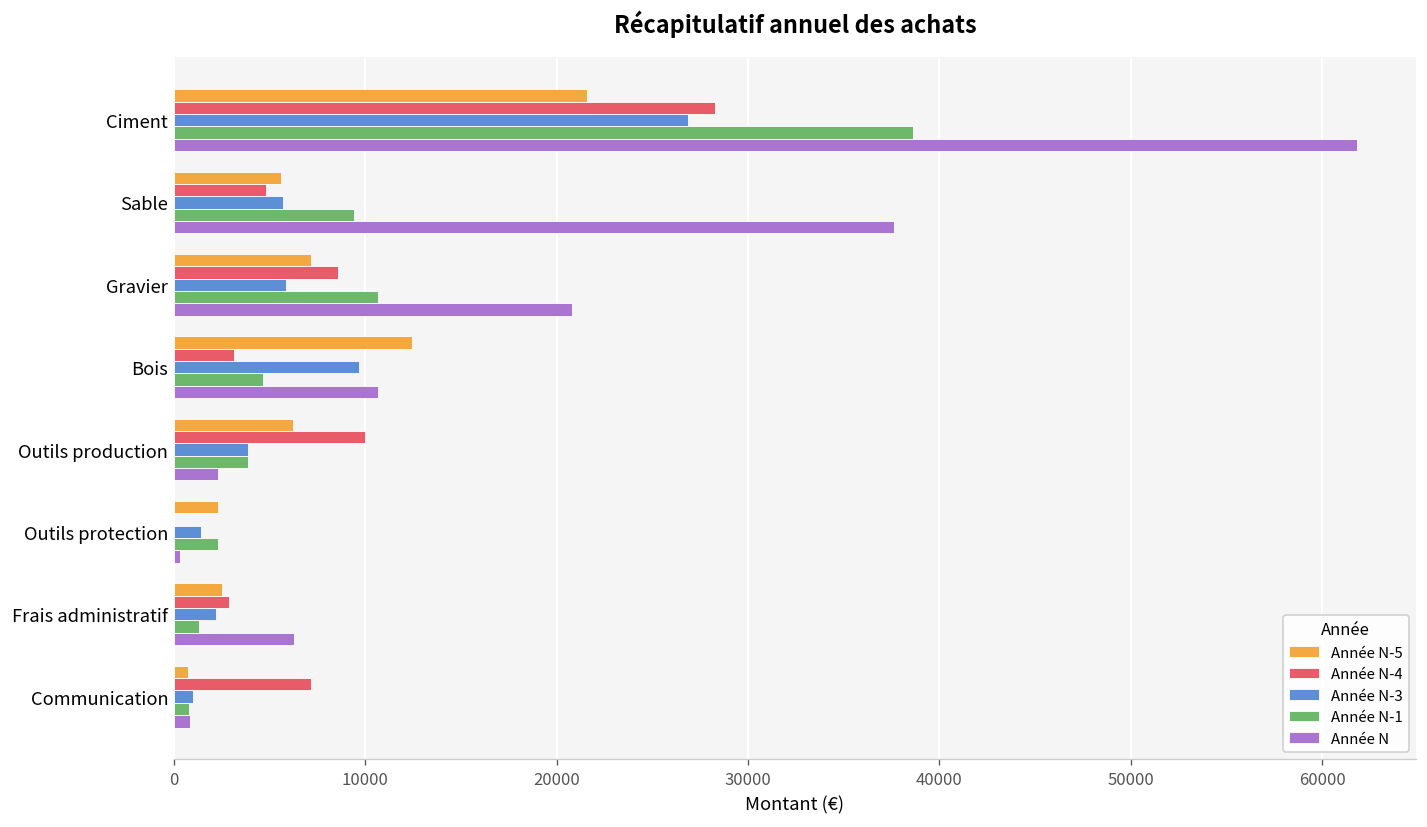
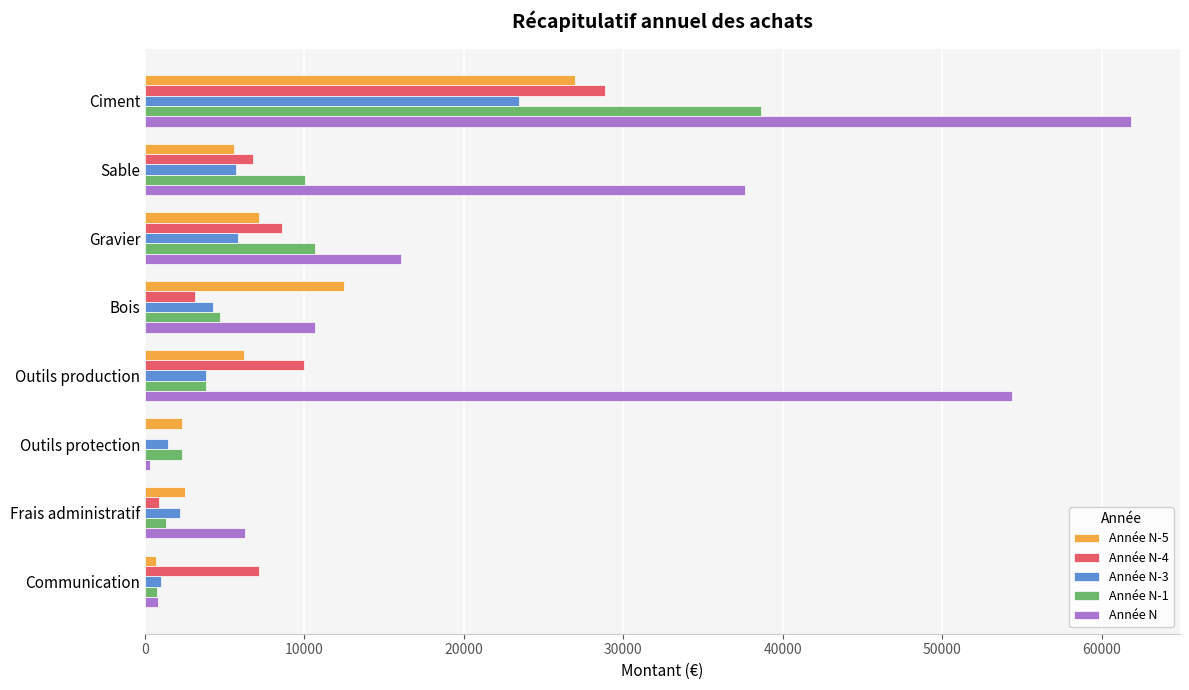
  {
    "Année N-5": {
-     "Ciment": 21600,
+     "Ciment": 27000,
      "Sable": 5600,
      "Gravier": 7200,
      "Bois": 12500,
      "Outils production": 6200,
      "Outils protection": 2300,
      "Frais administratif": 2500,
      "Communication": 700
    },
    "Année N-4": {
-     "Ciment": 28300,
-     "Sable": 4800,
+     "Ciment": 28800,
+     "Sable": 6800,
      "Gravier": 8600,
      "Bois": 3100,
      "Outils production": 10000,
      "Outils protection": 0,
-     "Frais administratif": 2900,
+     "Frais administratif": 900,
      "Communication": 7200
    },
    "Année N-3": {
-     "Ciment": 26900,
+     "Ciment": 23400,
      "Sable": 5700,
      "Gravier": 5800,
-     "Bois": 9700,
+     "Bois": 4300,
      "Outils production": 3900,
      "Outils protection": 1400,
      "Frais administratif": 2200,
      "Communication": 1000
    },
    "Année N-1": {
      "Ciment": 38600,
-     "Sable": 9400,
+     "Sable": 10000,
      "Gravier": 10700,
      "Bois": 4700,
      "Outils production": 3900,
      "Outils protection": 2300,
      "Frais administratif": 1300,
      "Communication": 800
    },
    "Année N": {
      "Ciment": 61800,
      "Sable": 37600,
-     "Gravier": 20800,
+     "Gravier": 16100,
      "Bois": 10700,
-     "Outils production": 2300,
+     "Outils production": 54400,
      "Outils protection": 300,
      "Frais administratif": 6300,
      "Communication": 800
    }
  }
